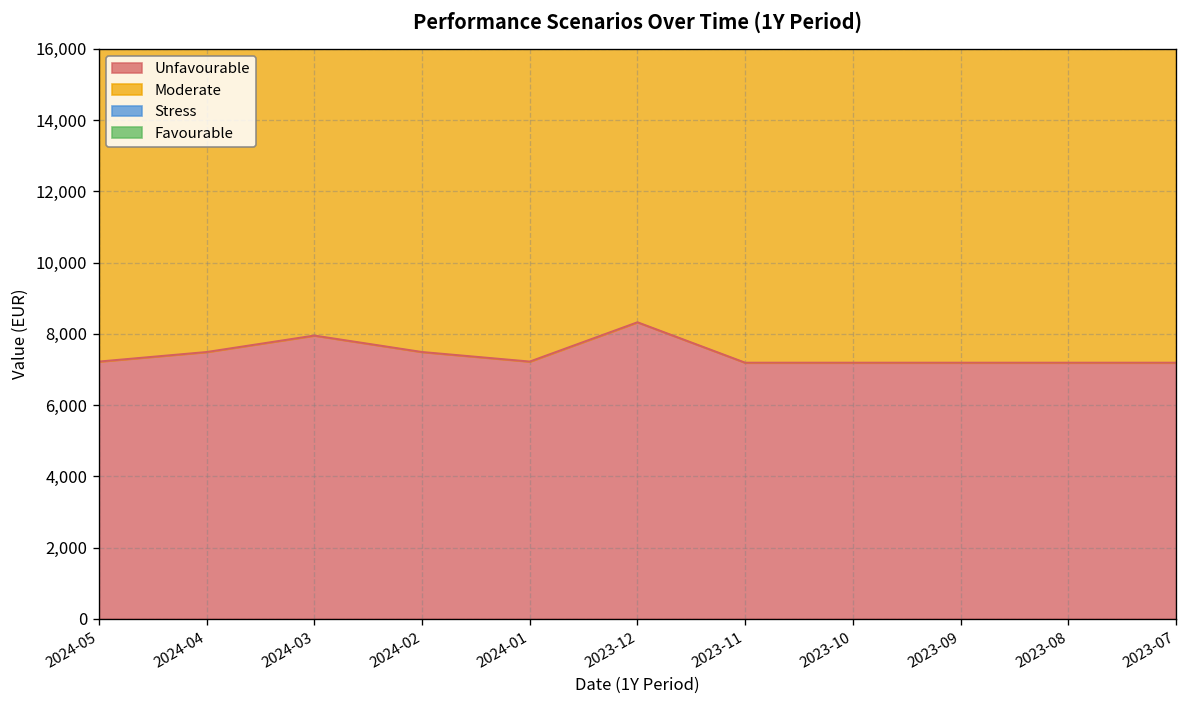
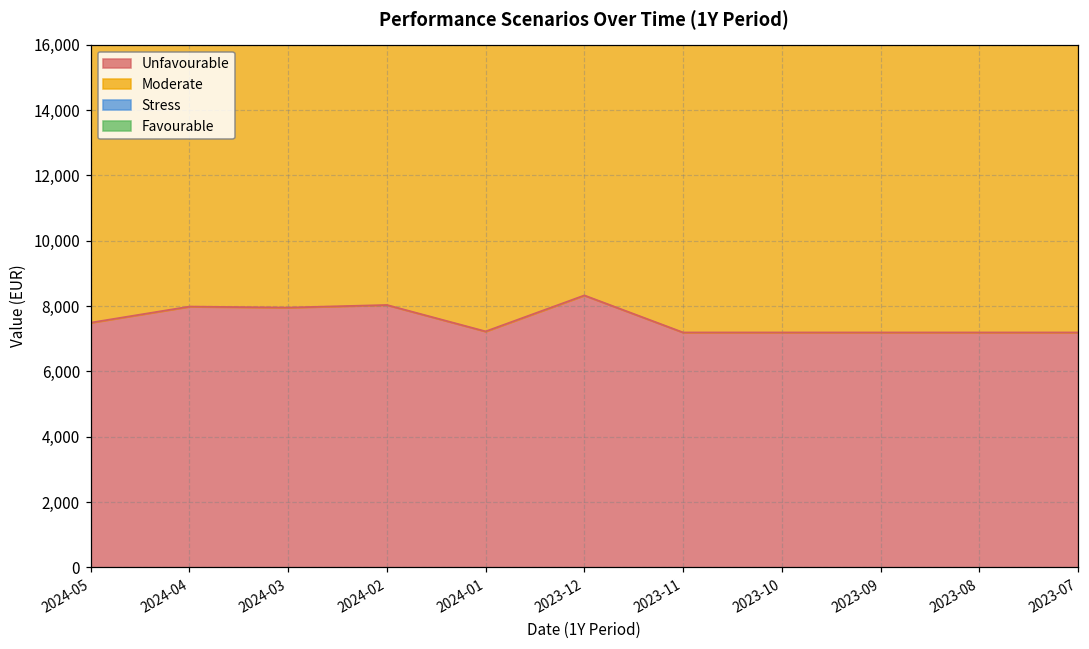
  {
    "Unfavourable": {
-     "2024-05": "7,200",
-     "2024-04": "7,500",
+     "2024-05": "7,500",
+     "2024-04": "8,000",
      "2024-03": "8,000",
-     "2024-02": "7,500",
+     "2024-02": "8,000",
      "2024-01": "7,200",
      "2023-12": "8,300",
      "2023-11": "7,200",
      "2023-10": "7,200",
      "2023-09": "7,200",
      "2023-08": "7,200",
      "2023-07": "7,200"
    }
  }
